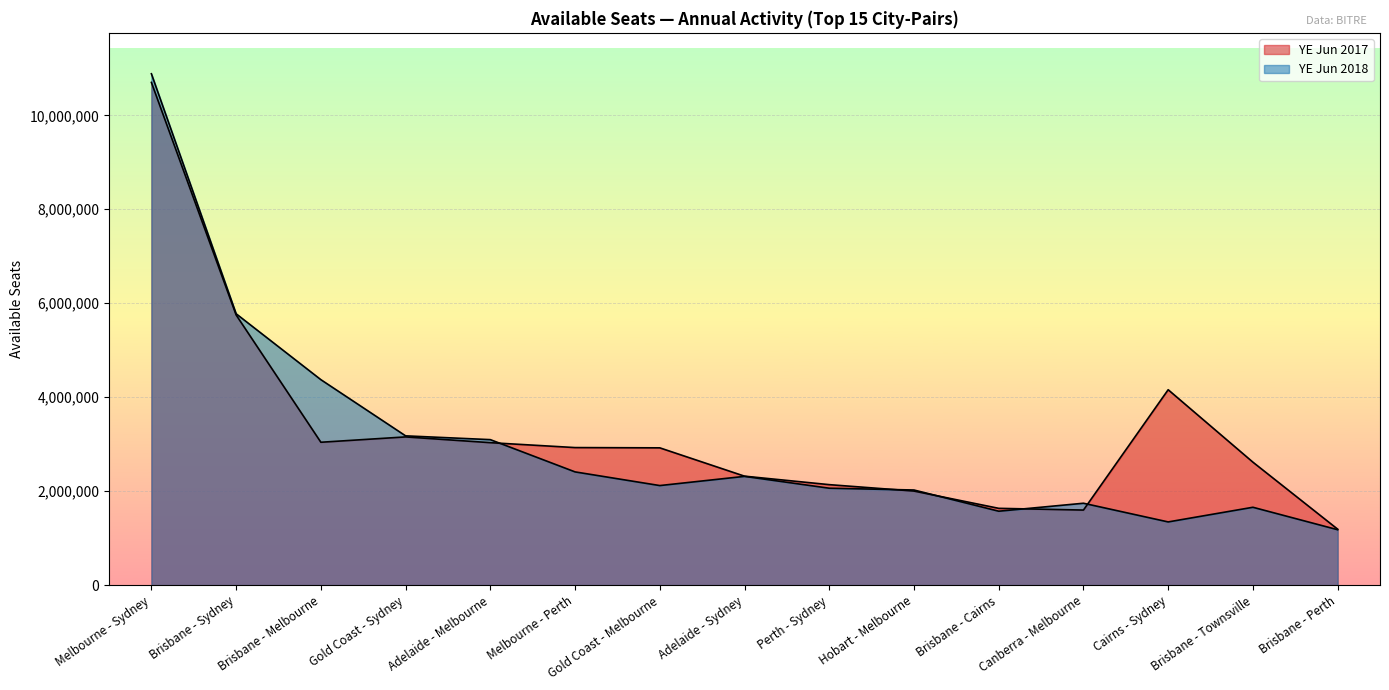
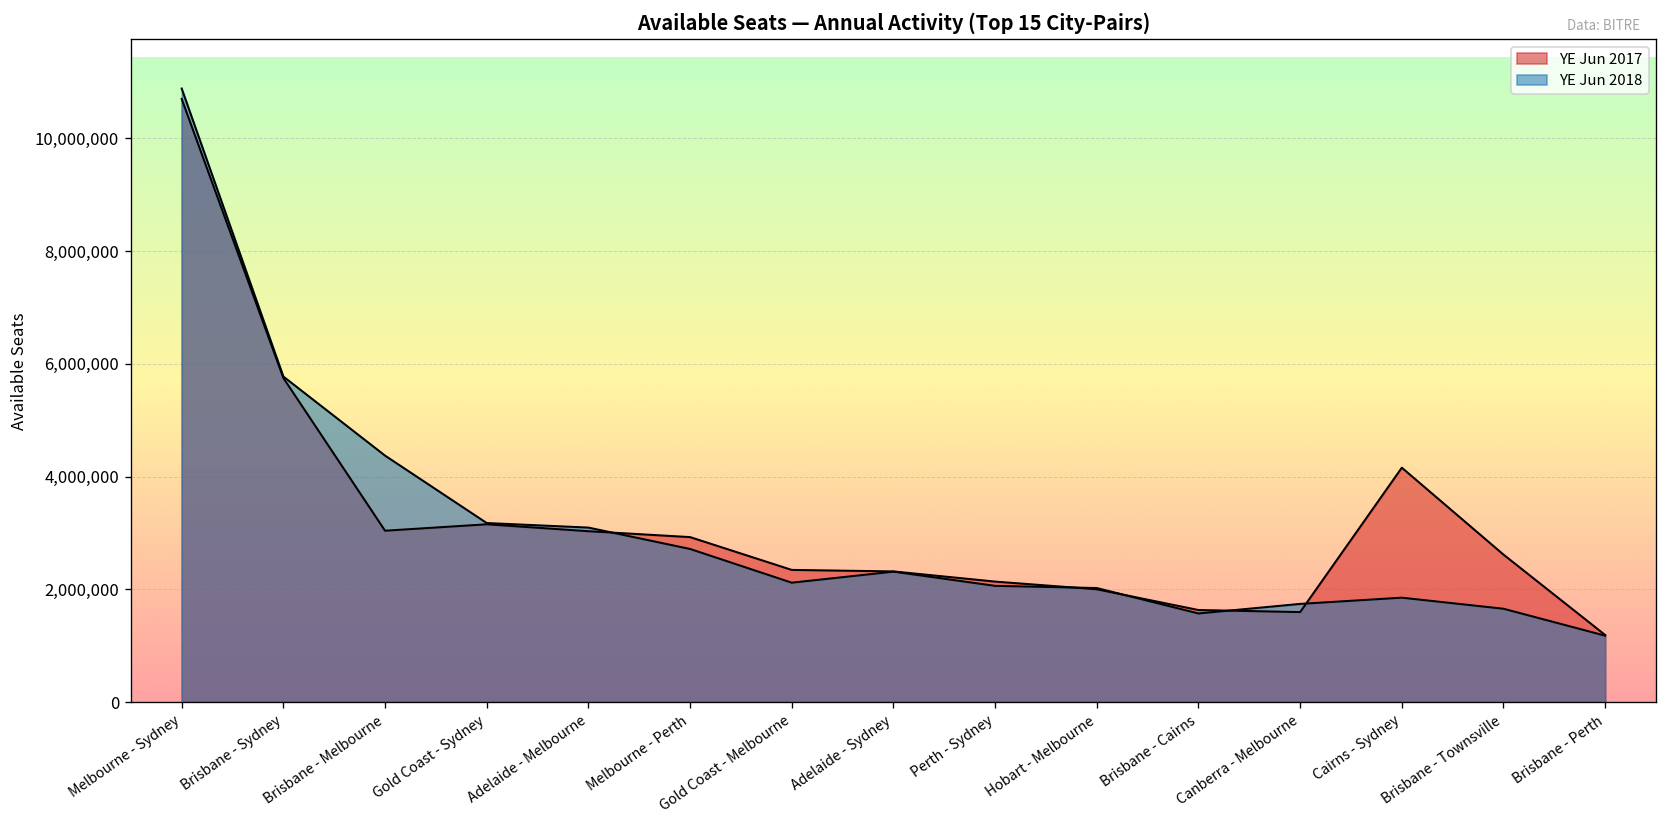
  {
    "YE Jun 2017": {
      "Melbourne - Sydney": "10,700,000",
      "Brisbane - Melbourne": "3,000,000",
      "Adelaide - Melbourne": "3,000,000",
      "Melbourne - Perth": "2,900,000",
-     "Gold Coast - Melbourne": "2,900,000",
+     "Gold Coast - Melbourne": "2,300,000",
      "Perth - Sydney": "2,100,000",
      "Brisbane - Cairns": "1,600,000",
      "Canberra - Melbourne": "1,600,000",
      "Cairns - Sydney": "4,200,000",
      "Brisbane - Townsville": "2,600,000"
    },
    "YE Jun 2018": {
      "Melbourne - Sydney": "10,900,000",
      "Brisbane - Melbourne": "4,400,000",
      "Adelaide - Melbourne": "3,100,000",
-     "Melbourne - Perth": "2,400,000",
+     "Melbourne - Perth": "2,700,000",
      "Gold Coast - Melbourne": "2,100,000",
      "Perth - Sydney": "2,100,000",
      "Brisbane - Cairns": "1,600,000",
      "Canberra - Melbourne": "1,700,000",
-     "Cairns - Sydney": "1,300,000",
+     "Cairns - Sydney": "1,900,000",
      "Brisbane - Townsville": "1,700,000"
    }
  }
